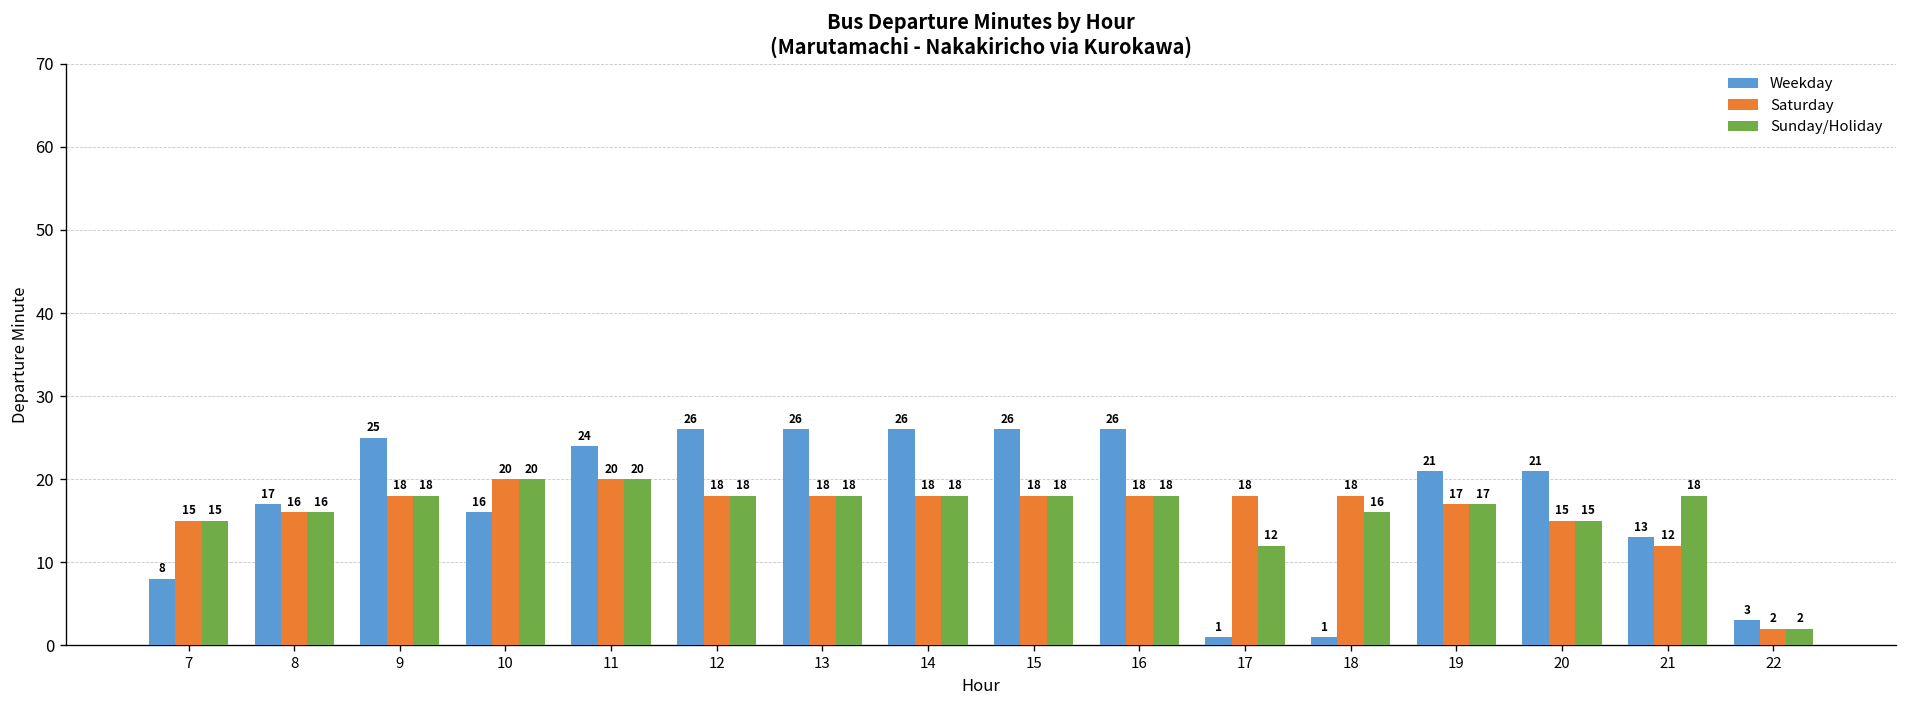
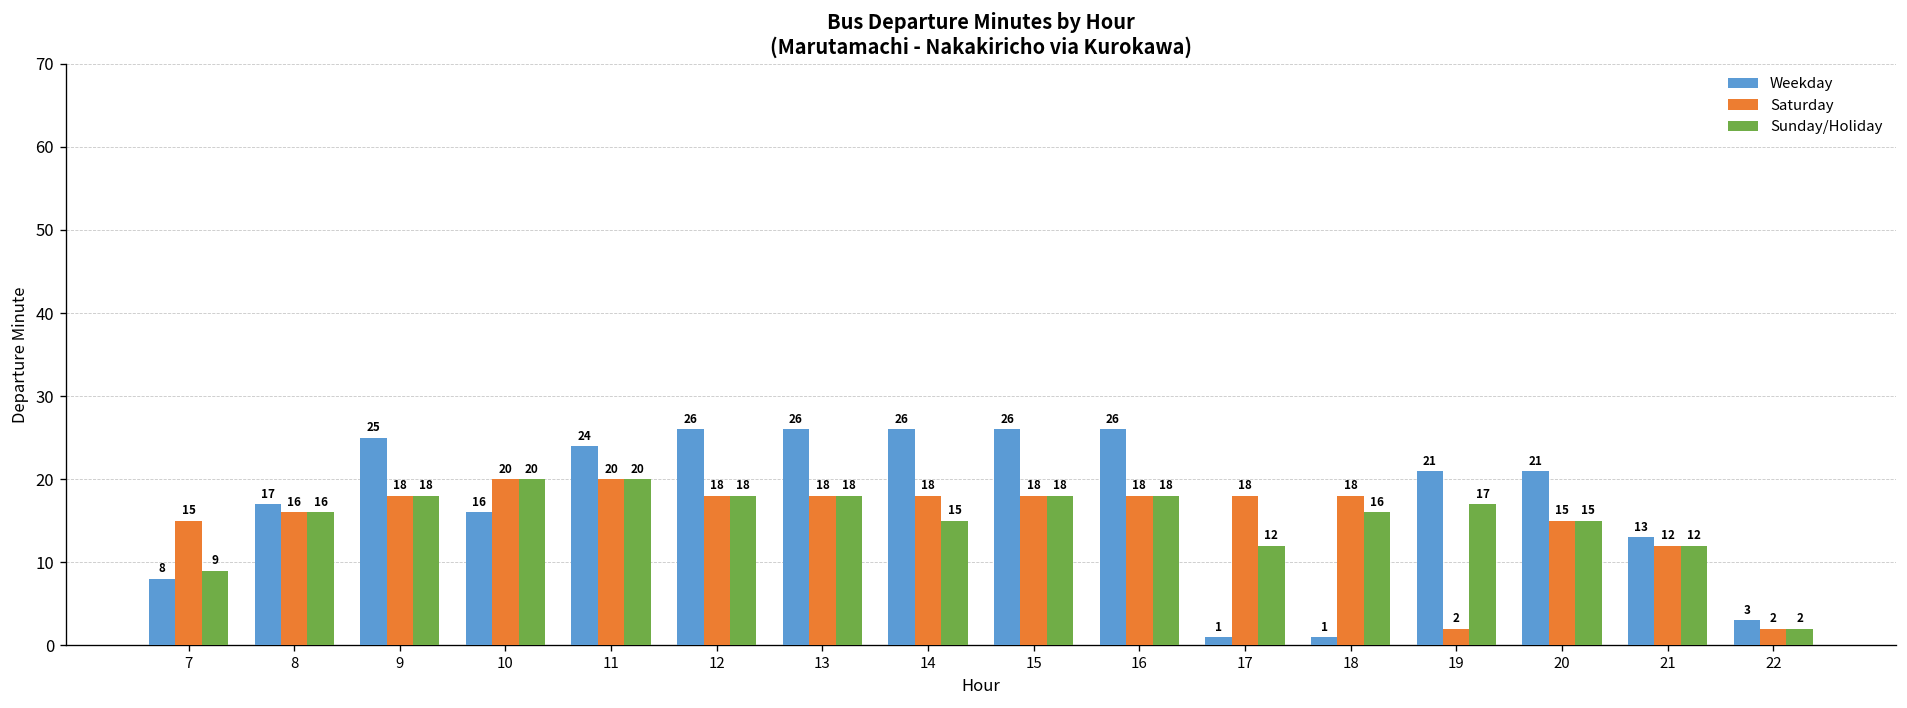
  {
    "Weekday": {
      "7": 8,
      "8": 17,
      "9": 25,
      "10": 16,
      "11": 24,
      "12": 26,
      "13": 26,
      "14": 26,
      "15": 26,
      "16": 26,
      "17": 1,
      "18": 1,
      "19": 21,
      "20": 21,
      "21": 13,
      "22": 3
    },
    "Saturday": {
      "7": 15,
      "8": 16,
      "9": 18,
      "10": 20,
      "11": 20,
      "12": 18,
      "13": 18,
      "14": 18,
      "15": 18,
      "16": 18,
      "17": 18,
      "18": 18,
-     "19": 17,
+     "19": 2,
      "20": 15,
      "21": 12,
      "22": 2
    },
    "Sunday/Holiday": {
-     "7": 15,
+     "7": 9,
      "8": 16,
      "9": 18,
      "10": 20,
      "11": 20,
      "12": 18,
      "13": 18,
-     "14": 18,
+     "14": 15,
      "15": 18,
      "16": 18,
      "17": 12,
      "18": 16,
      "19": 17,
      "20": 15,
-     "21": 18,
+     "21": 12,
      "22": 2
    }
  }
